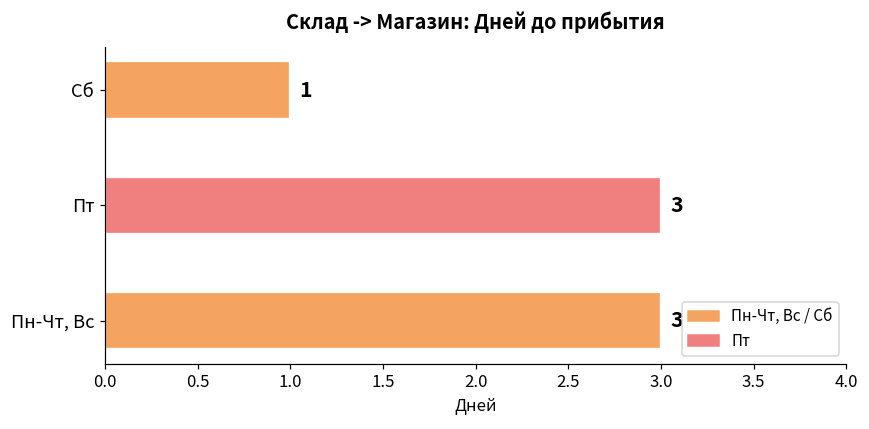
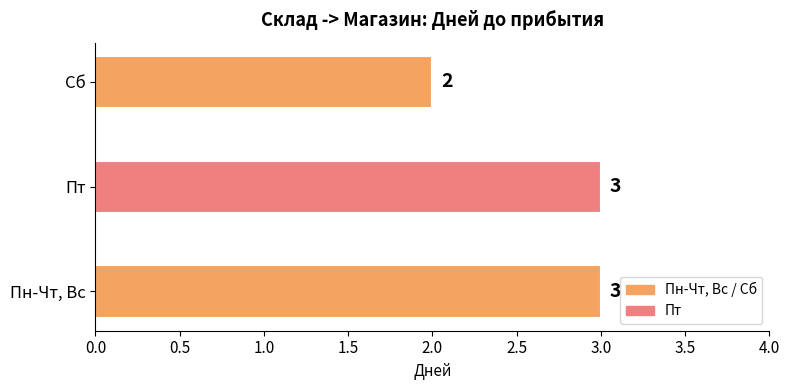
  {
-   "Сб": 1,
+   "Сб": 2,
    "Пт": 3
  }
